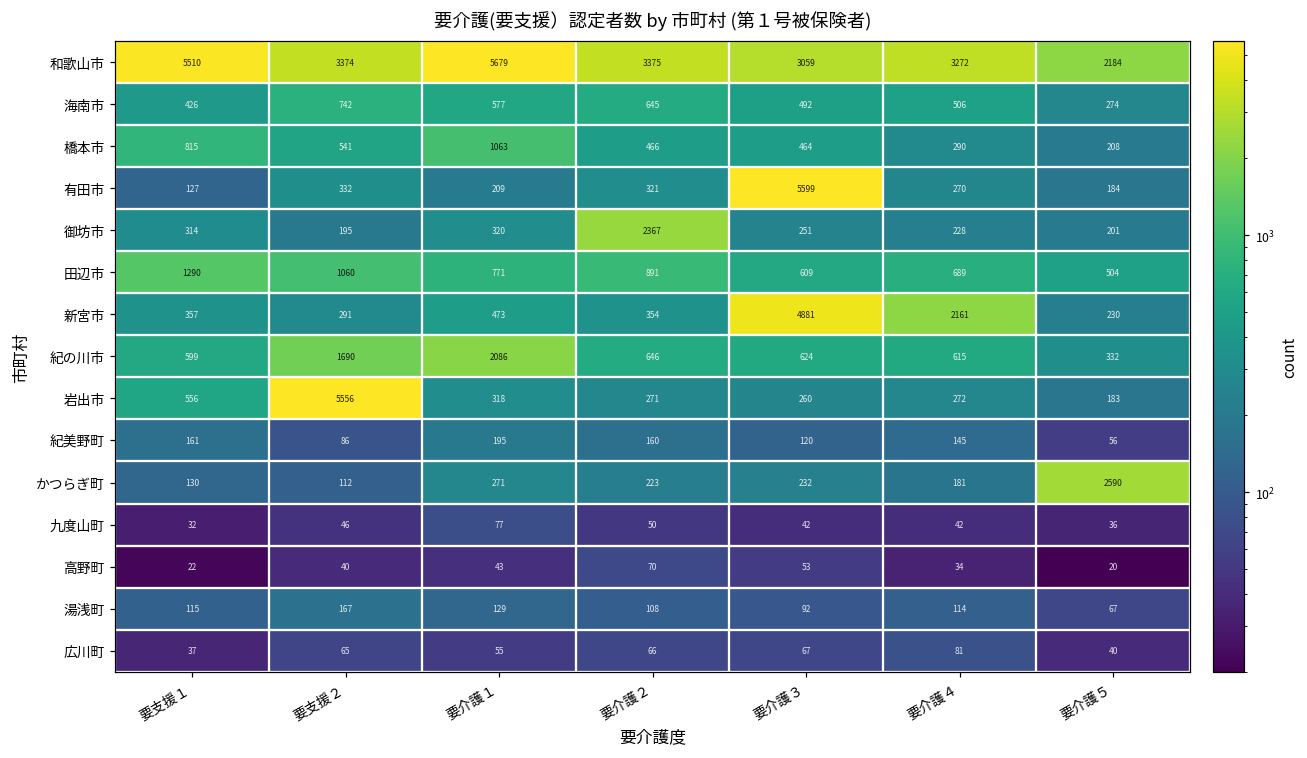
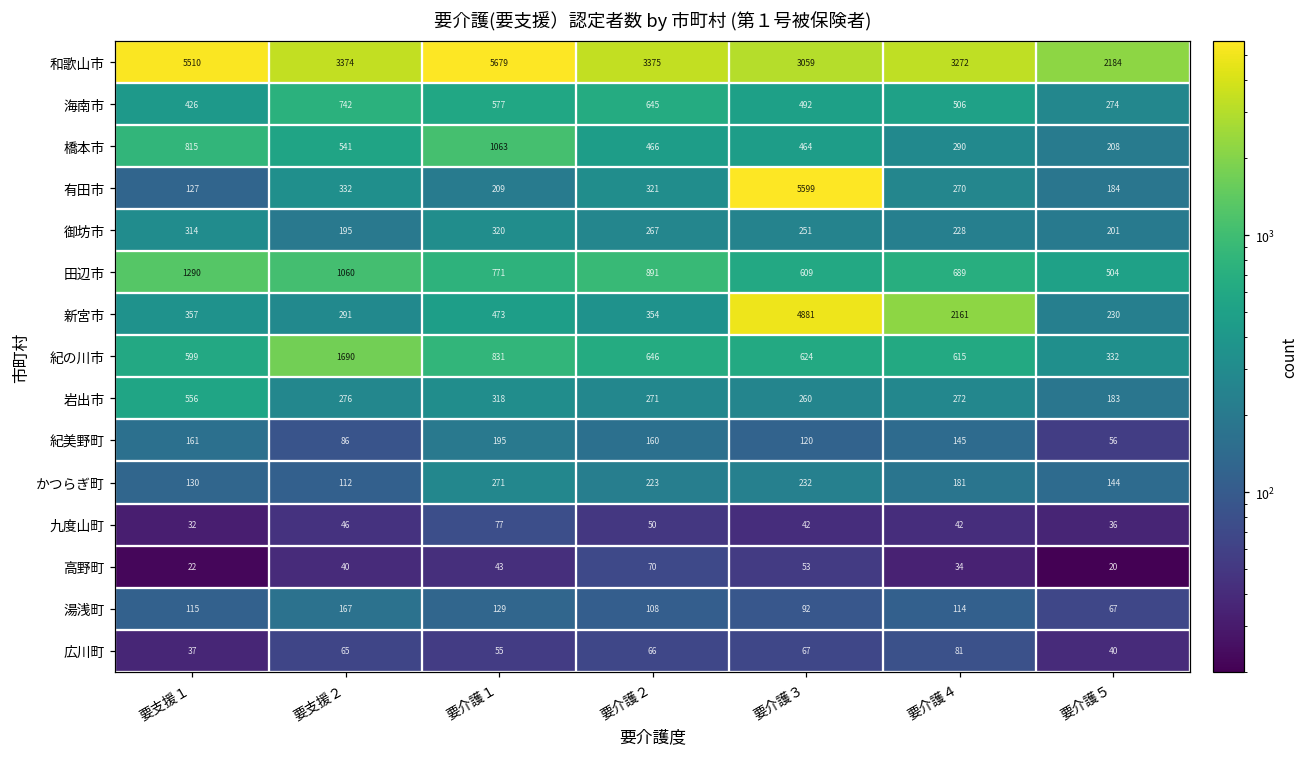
  {
    "和歌山市": {
      "要支援１": 5510,
      "要支援２": 3374,
      "要介護１": 5679,
      "要介護２": 3375,
      "要介護３": 3059,
      "要介護４": 3272,
      "要介護５": 2184
    },
    "海南市": {
      "要支援１": 426,
      "要支援２": 742,
      "要介護１": 577,
      "要介護２": 645,
      "要介護３": 492,
      "要介護４": 506,
      "要介護５": 274
    },
    "橋本市": {
      "要支援１": 815,
      "要支援２": 541,
      "要介護１": 1063,
      "要介護２": 466,
      "要介護３": 464,
      "要介護４": 290,
      "要介護５": 208
    },
    "有田市": {
      "要支援１": 127,
      "要支援２": 332,
      "要介護１": 209,
      "要介護２": 321,
      "要介護３": 5599,
      "要介護４": 270,
      "要介護５": 184
    },
    "御坊市": {
      "要支援１": 314,
      "要支援２": 195,
      "要介護１": 320,
-     "要介護２": 2367,
+     "要介護２": 267,
      "要介護３": 251,
      "要介護４": 228,
      "要介護５": 201
    },
    "田辺市": {
      "要支援１": 1290,
      "要支援２": 1060,
      "要介護１": 771,
      "要介護２": 891,
      "要介護３": 609,
      "要介護４": 689,
      "要介護５": 504
    },
    "新宮市": {
      "要支援１": 357,
      "要支援２": 291,
      "要介護１": 473,
      "要介護２": 354,
      "要介護３": 4881,
      "要介護４": 2161,
      "要介護５": 230
    },
    "紀の川市": {
      "要支援１": 599,
      "要支援２": 1690,
-     "要介護１": 2086,
+     "要介護１": 831,
      "要介護２": 646,
      "要介護３": 624,
      "要介護４": 615,
      "要介護５": 332
    },
    "岩出市": {
      "要支援１": 556,
-     "要支援２": 5556,
+     "要支援２": 276,
      "要介護１": 318,
      "要介護２": 271,
      "要介護３": 260,
      "要介護４": 272,
      "要介護５": 183
    },
    "紀美野町": {
      "要支援１": 161,
      "要支援２": 86,
      "要介護１": 195,
      "要介護２": 160,
      "要介護３": 120,
      "要介護４": 145,
      "要介護５": 56
    },
    "かつらぎ町": {
      "要支援１": 130,
      "要支援２": 112,
      "要介護１": 271,
      "要介護２": 223,
      "要介護３": 232,
      "要介護４": 181,
-     "要介護５": 2590
+     "要介護５": 144
    },
    "九度山町": {
      "要支援１": 32,
      "要支援２": 46,
      "要介護１": 77,
      "要介護２": 50,
      "要介護３": 42,
      "要介護４": 42,
      "要介護５": 36
    },
    "高野町": {
      "要支援１": 22,
      "要支援２": 40,
      "要介護１": 43,
      "要介護２": 70,
      "要介護３": 53,
      "要介護４": 34,
      "要介護５": 20
    },
    "湯浅町": {
      "要支援１": 115,
      "要支援２": 167,
      "要介護１": 129,
      "要介護２": 108,
      "要介護３": 92,
      "要介護４": 114,
      "要介護５": 67
    },
    "広川町": {
      "要支援１": 37,
      "要支援２": 65,
      "要介護１": 55,
      "要介護２": 66,
      "要介護３": 67,
      "要介護４": 81,
      "要介護５": 40
    }
  }
